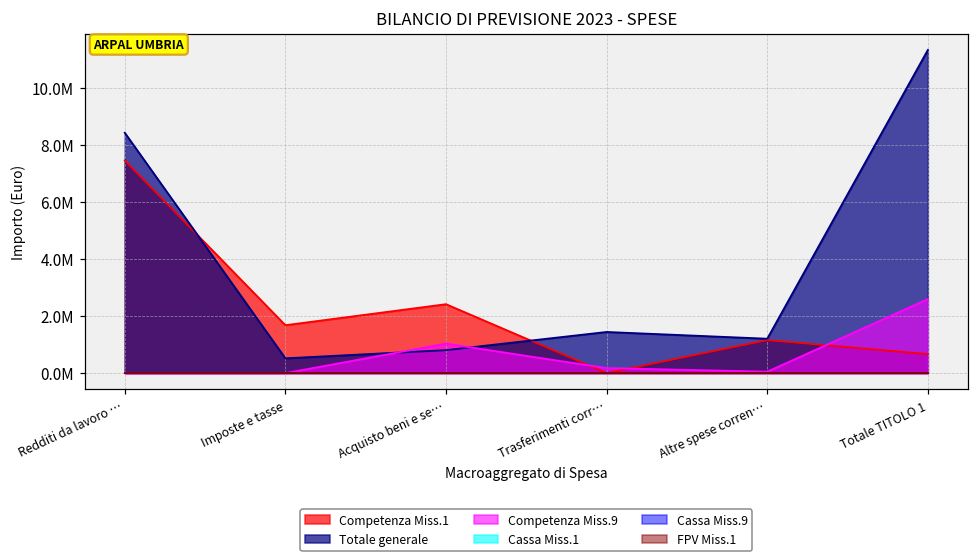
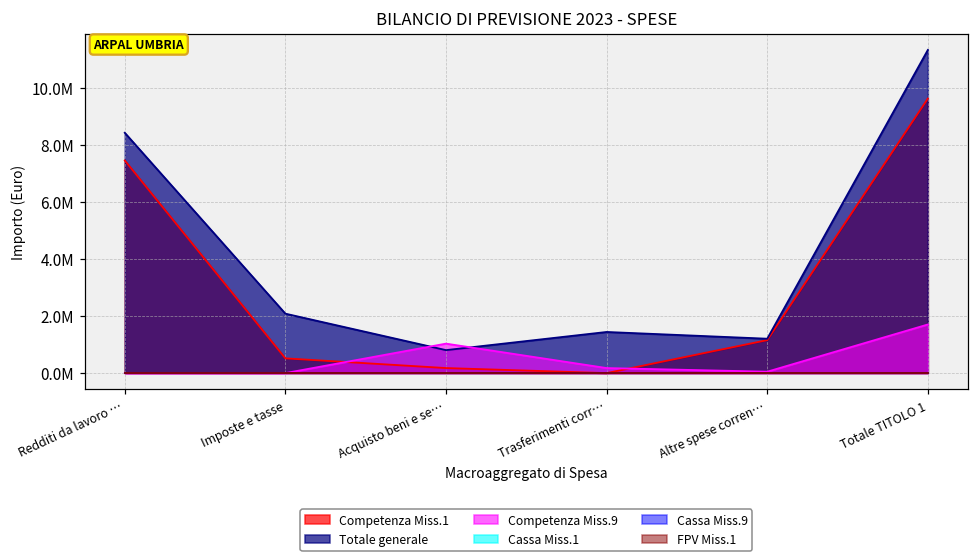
  {
    "Competenza Miss.1": {
      "Redditi da lavoro …": 7400000,
-     "Imposte e tasse": 1700000,
-     "Acquisto beni e se…": 2400000,
-     "Totale TITOLO 1": 700000
+     "Imposte e tasse": 500000,
+     "Acquisto beni e se…": 200000,
+     "Totale TITOLO 1": 9600000
    },
    "Totale generale": {
      "Redditi da lavoro …": 8400000,
-     "Imposte e tasse": 500000,
+     "Imposte e tasse": 2100000,
      "Acquisto beni e se…": 800000,
      "Trasferimenti corr…": 1400000,
      "Totale TITOLO 1": 11300000
    },
    "Competenza Miss.9": {
      "Acquisto beni e se…": 1000000,
      "Trasferimenti corr…": 200000,
-     "Totale TITOLO 1": 2600000
+     "Totale TITOLO 1": 1700000
    },
    "FPV Miss.1": {
      "Acquisto beni e se…": 0,
      "Totale TITOLO 1": 0
    }
  }
